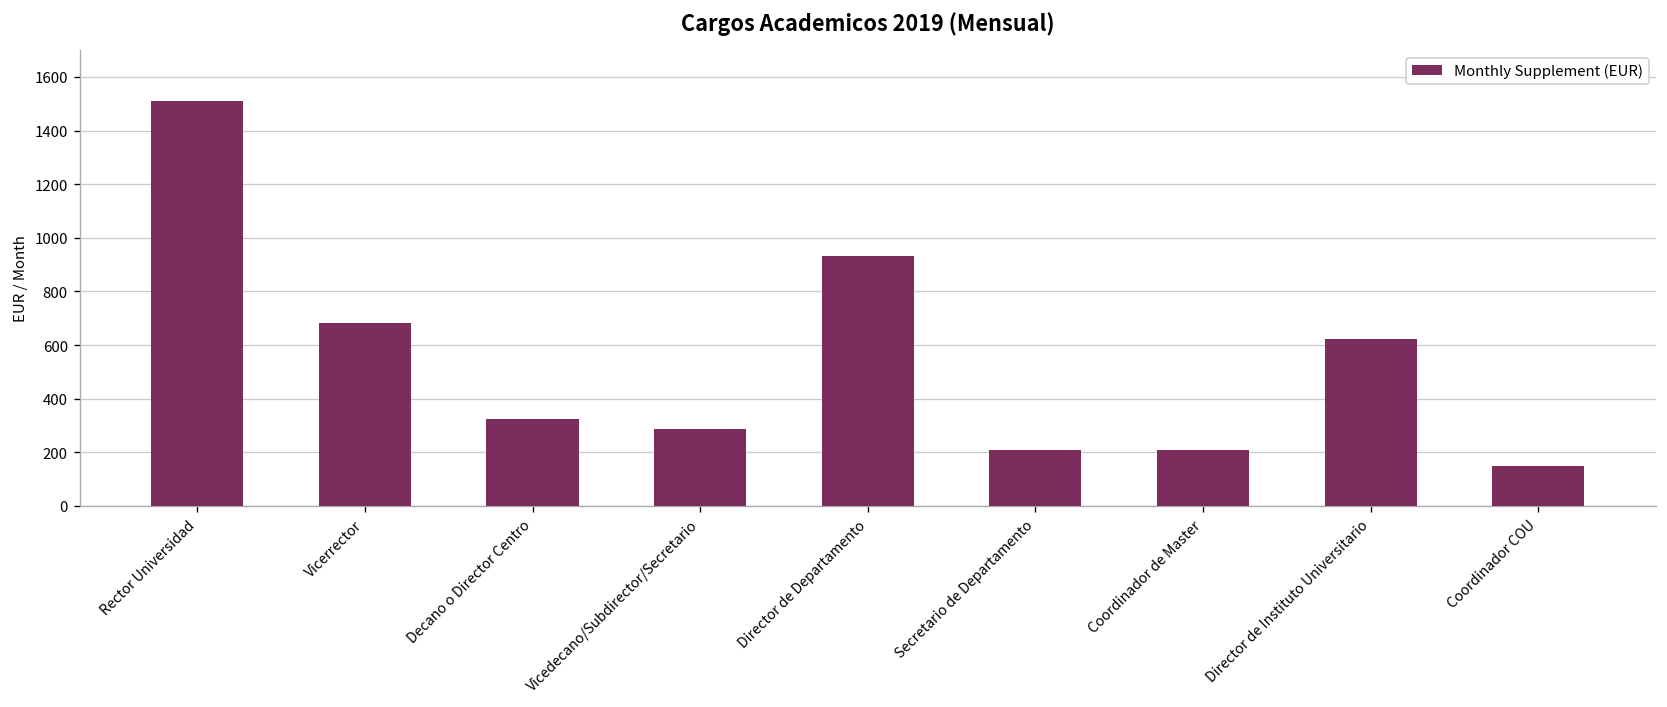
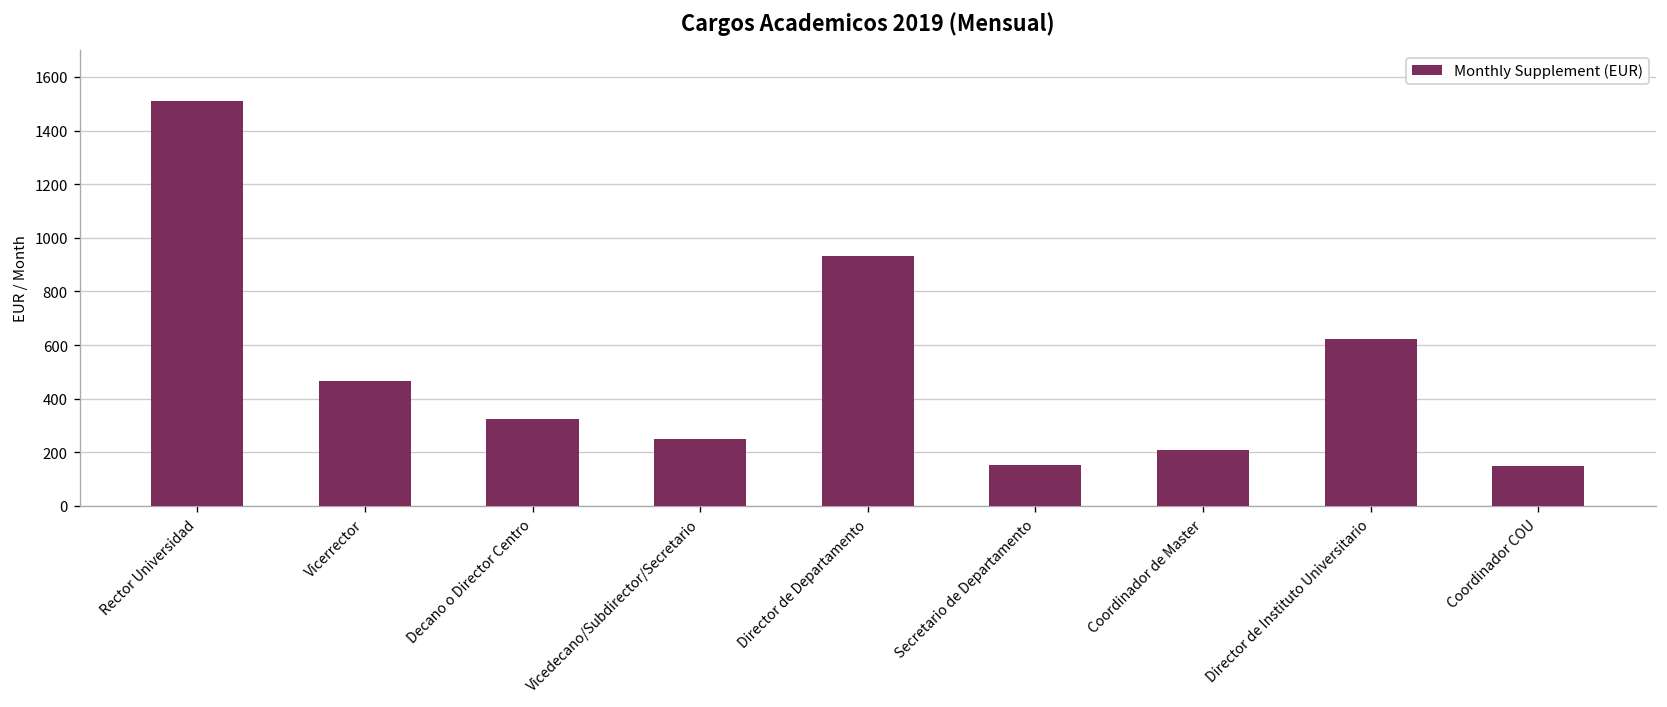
  {
    "Rector Universidad": 1510,
-   "Vicerrector": 680,
+   "Vicerrector": 470,
    "Decano o Director Centro": 330,
-   "Vicedecano/Subdirector/Secretario": 290,
+   "Vicedecano/Subdirector/Secretario": 250,
    "Director de Departamento": 930,
-   "Secretario de Departamento": 210,
+   "Secretario de Departamento": 150,
    "Coordinador de Master": 210,
    "Director de Instituto Universitario": 620,
    "Coordinador COU": 150
  }
